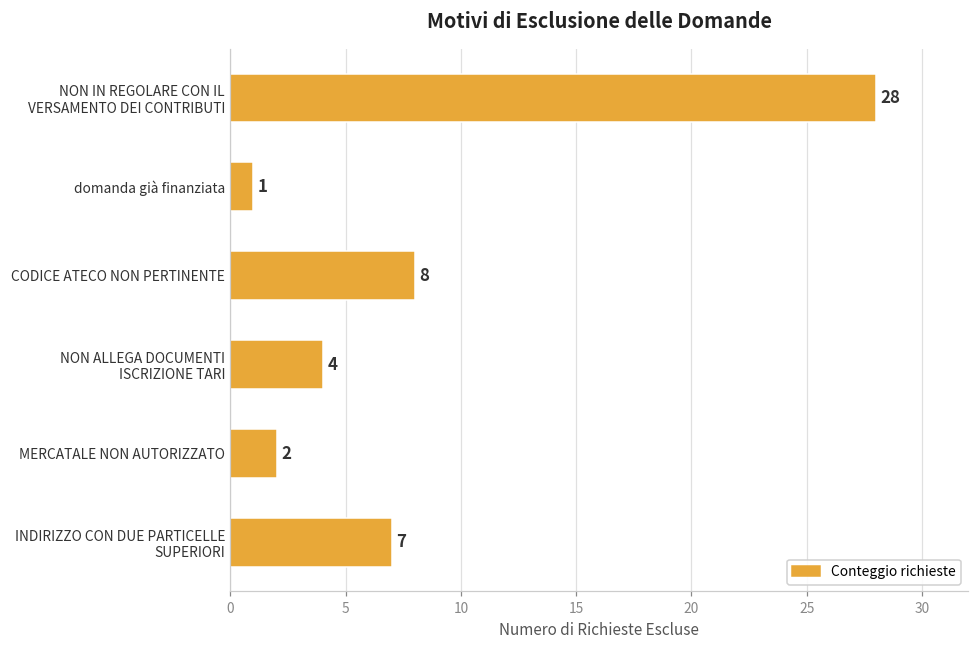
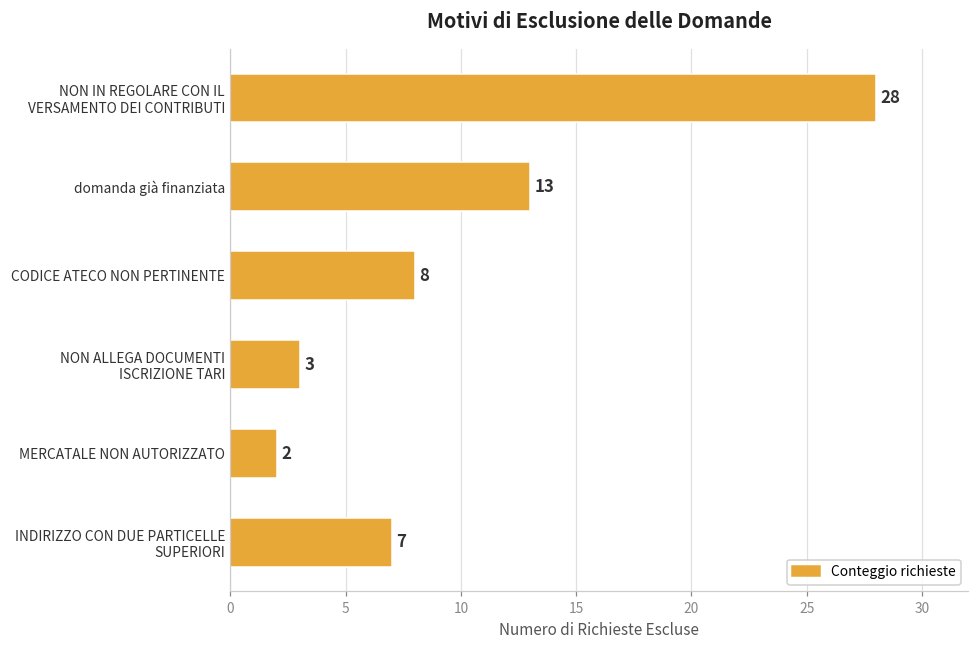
  {
    "NON IN REGOLARE CON IL VERSAMENTO DEI CONTRIBUTI": 28,
-   "domanda già finanziata": 1,
+   "domanda già finanziata": 13,
    "CODICE ATECO NON PERTINENTE": 8,
-   "NON ALLEGA DOCUMENTI ISCRIZIONE TARI": 4,
+   "NON ALLEGA DOCUMENTI ISCRIZIONE TARI": 3,
    "MERCATALE NON AUTORIZZATO": 2,
    "INDIRIZZO CON DUE PARTICELLE SUPERIORI": 7
  }
